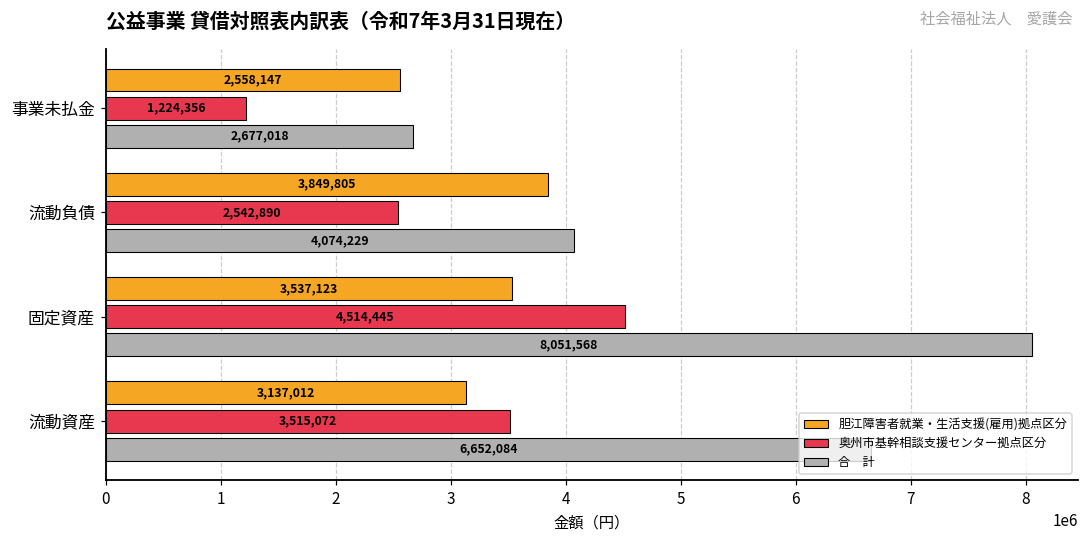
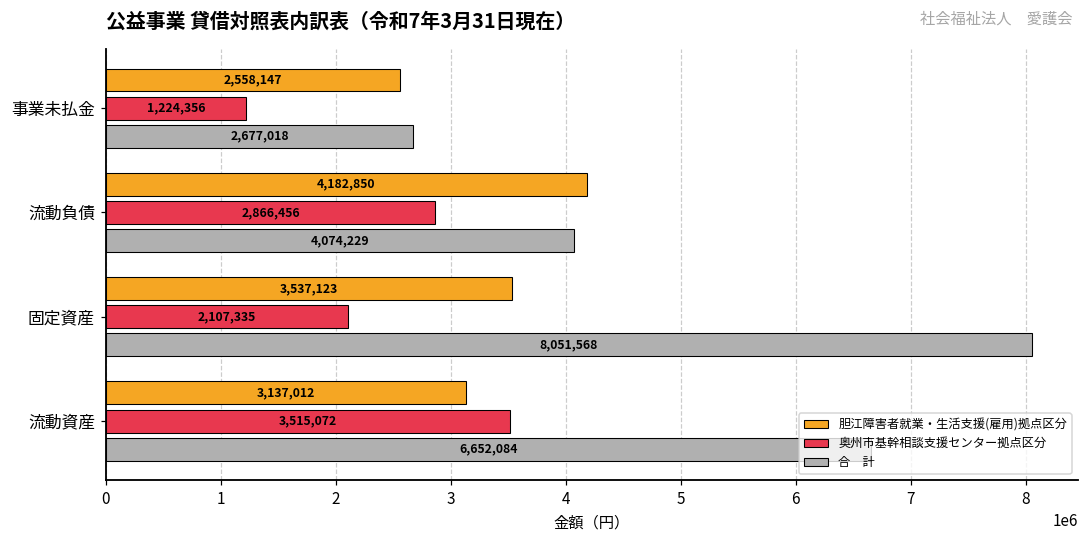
  {
    "胆江障害者就業・生活支援(雇用)拠点区分": {
      "事業未払金": "2,558,147",
-     "流動負債": "3,849,805",
+     "流動負債": "4,182,850",
      "固定資産": "3,537,123",
      "流動資産": "3,137,012"
    },
    "奥州市基幹相談支援センター拠点区分": {
      "事業未払金": "1,224,356",
-     "流動負債": "2,542,890",
-     "固定資産": "4,514,445",
+     "流動負債": "2,866,456",
+     "固定資産": "2,107,335",
      "流動資産": "3,515,072"
    },
    "合 計": {
      "事業未払金": "2,677,018",
      "流動負債": "4,074,229",
      "固定資産": "8,051,568"
    }
  }
